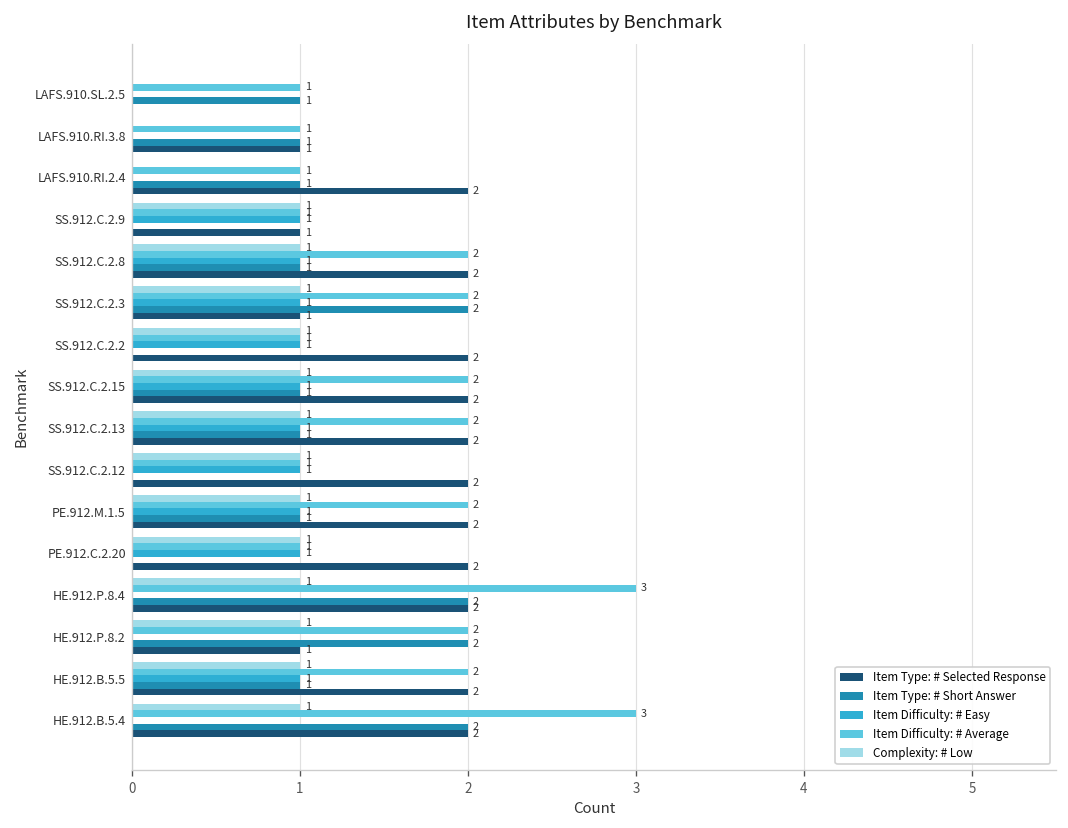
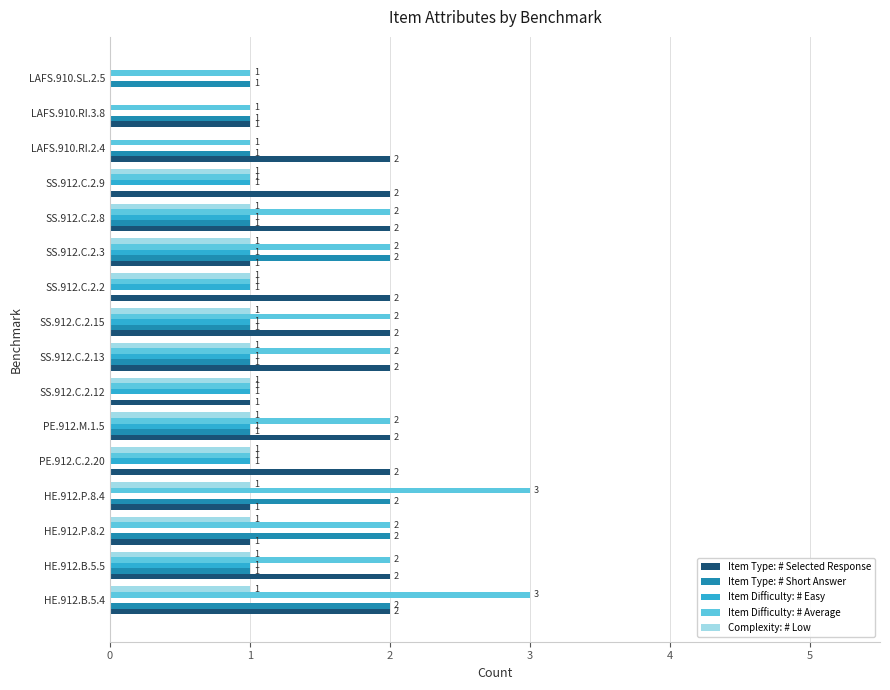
  {
    "Item Type: # Selected Response": {
      "LAFS.910.RI.2.4": 2,
-     "SS.912.C.2.9": 1,
+     "SS.912.C.2.9": 2,
      "SS.912.C.2.8": 2,
      "SS.912.C.2.3": 1,
      "SS.912.C.2.2": 2,
      "SS.912.C.2.15": 2,
      "SS.912.C.2.13": 2,
-     "SS.912.C.2.12": 2,
+     "SS.912.C.2.12": 1,
      "PE.912.M.1.5": 2,
      "PE.912.C.2.20": 2,
-     "HE.912.P.8.4": 2,
+     "HE.912.P.8.4": 1,
      "HE.912.P.8.2": 1,
      "HE.912.B.5.5": 2
    },
    "Complexity: # Low": {
      "SS.912.C.2.8": 1,
      "SS.912.C.2.3": 1,
      "SS.912.C.2.15": 1,
      "SS.912.C.2.13": 1,
      "PE.912.M.1.5": 1,
      "HE.912.P.8.4": 1,
      "HE.912.P.8.2": 1,
      "HE.912.B.5.5": 1,
      "HE.912.B.5.4": 1
    }
  }
